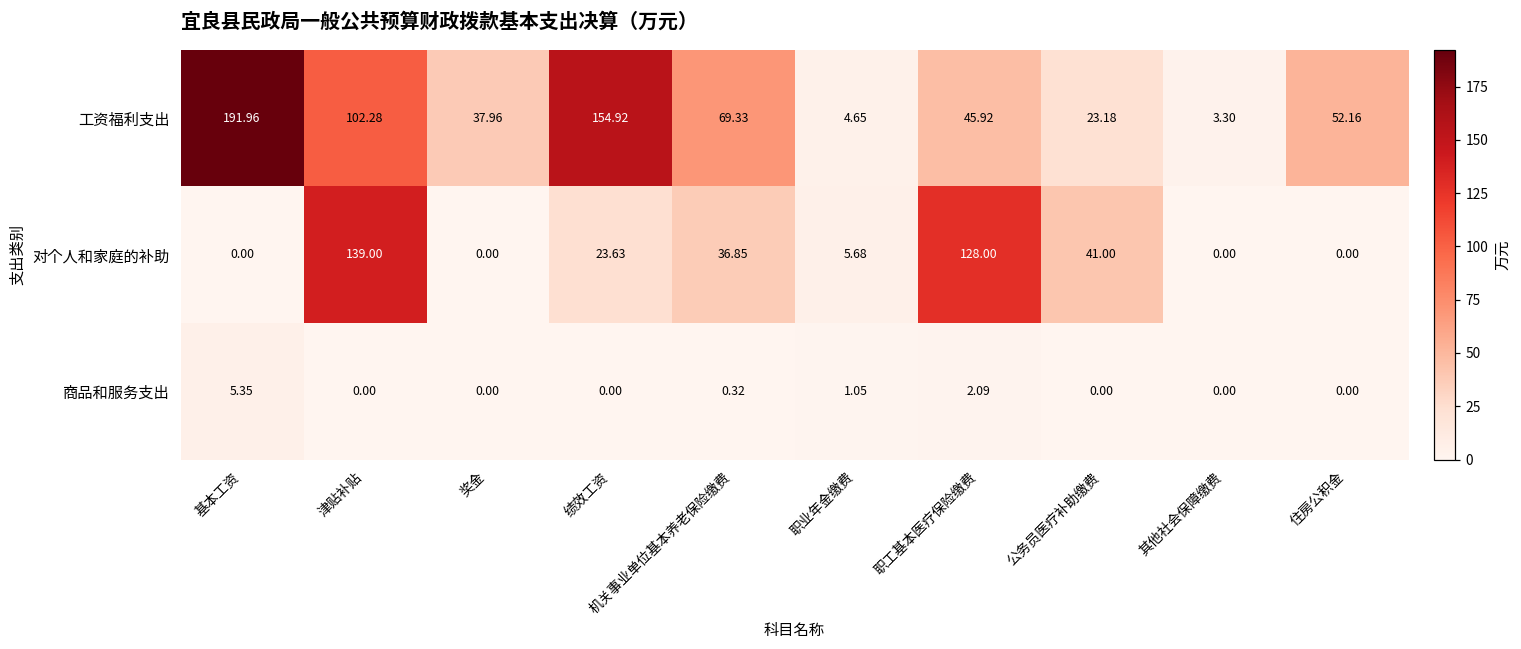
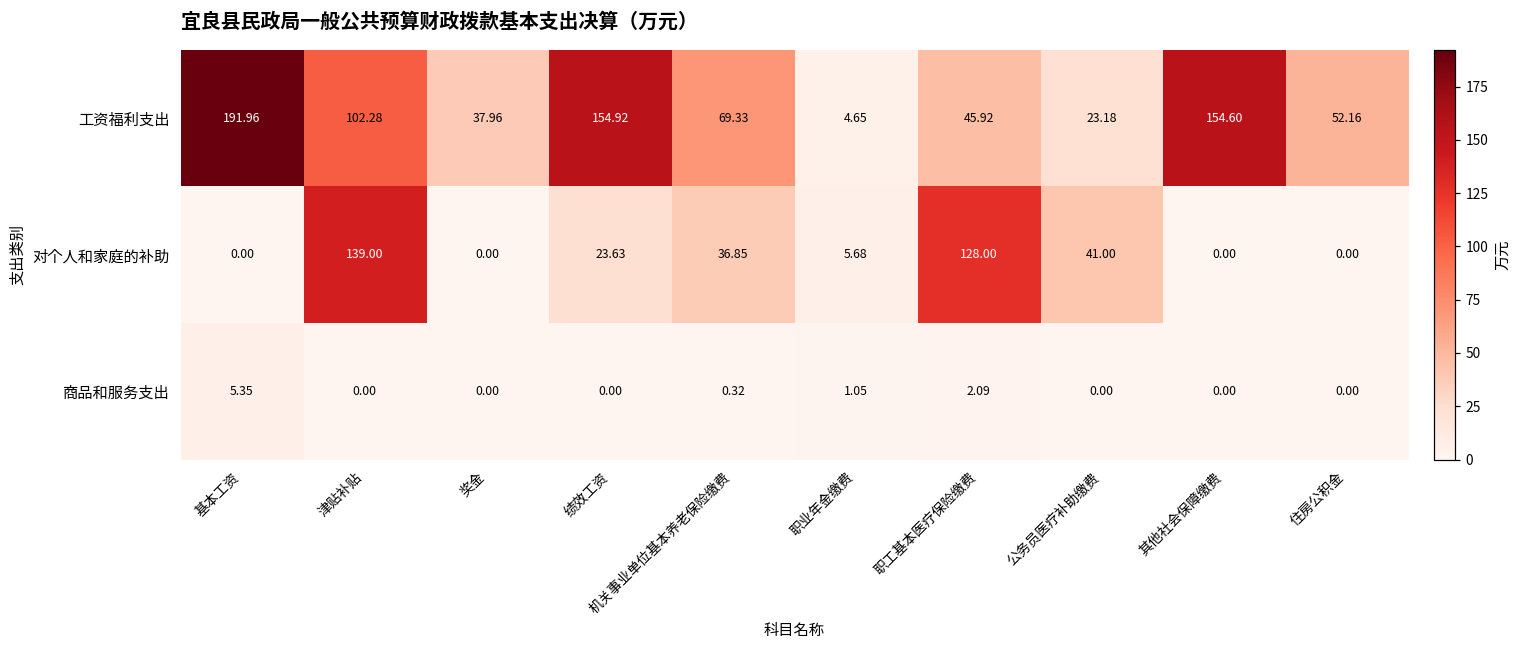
  {
    "工资福利支出": {
      "基本工资": 191.96,
      "津贴补贴": 102.28,
      "奖金": 37.96,
      "绩效工资": 154.92,
      "机关事业单位基本养老保险缴费": 69.33,
      "职业年金缴费": 4.65,
      "职工基本医疗保险缴费": 45.92,
      "公务员医疗补助缴费": 23.18,
-     "其他社会保障缴费": 3.30,
+     "其他社会保障缴费": 154.60,
      "住房公积金": 52.16
    },
    "对个人和家庭的补助": {
      "基本工资": 0.00,
      "津贴补贴": 139.00,
      "奖金": 0.00,
      "绩效工资": 23.63,
      "机关事业单位基本养老保险缴费": 36.85,
      "职业年金缴费": 5.68,
      "职工基本医疗保险缴费": 128.00,
      "公务员医疗补助缴费": 41.00,
      "其他社会保障缴费": 0.00,
      "住房公积金": 0.00
    },
    "商品和服务支出": {
      "基本工资": 5.35,
      "津贴补贴": 0.00,
      "奖金": 0.00,
      "绩效工资": 0.00,
      "机关事业单位基本养老保险缴费": 0.32,
      "职业年金缴费": 1.05,
      "职工基本医疗保险缴费": 2.09,
      "公务员医疗补助缴费": 0.00,
      "其他社会保障缴费": 0.00,
      "住房公积金": 0.00
    }
  }
